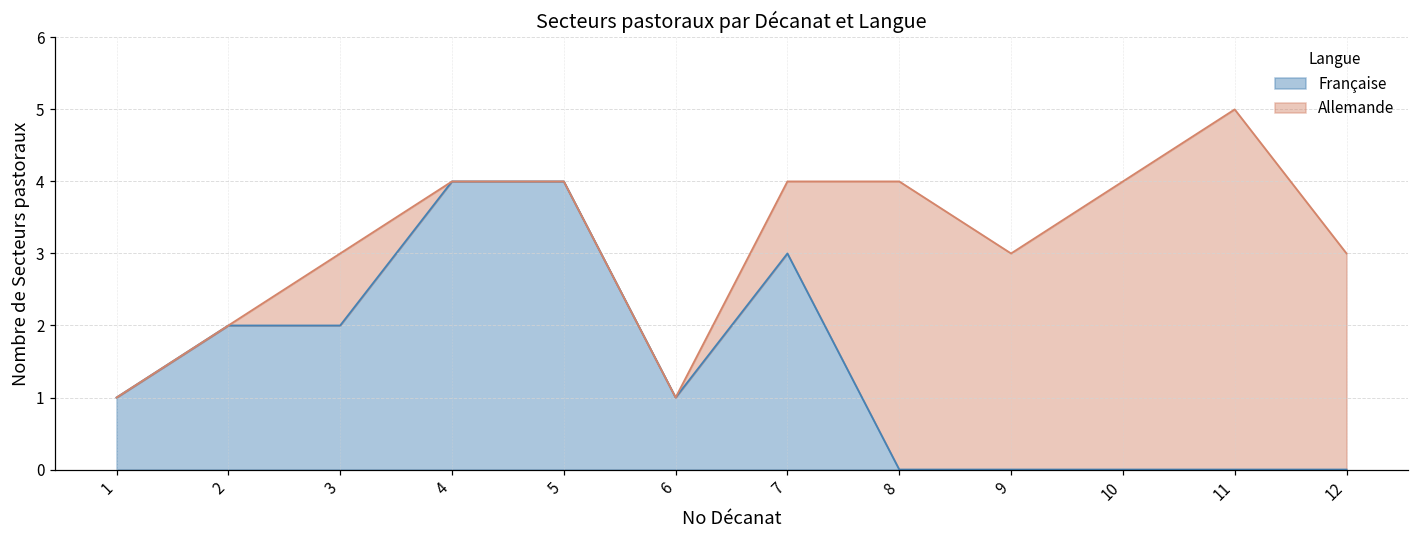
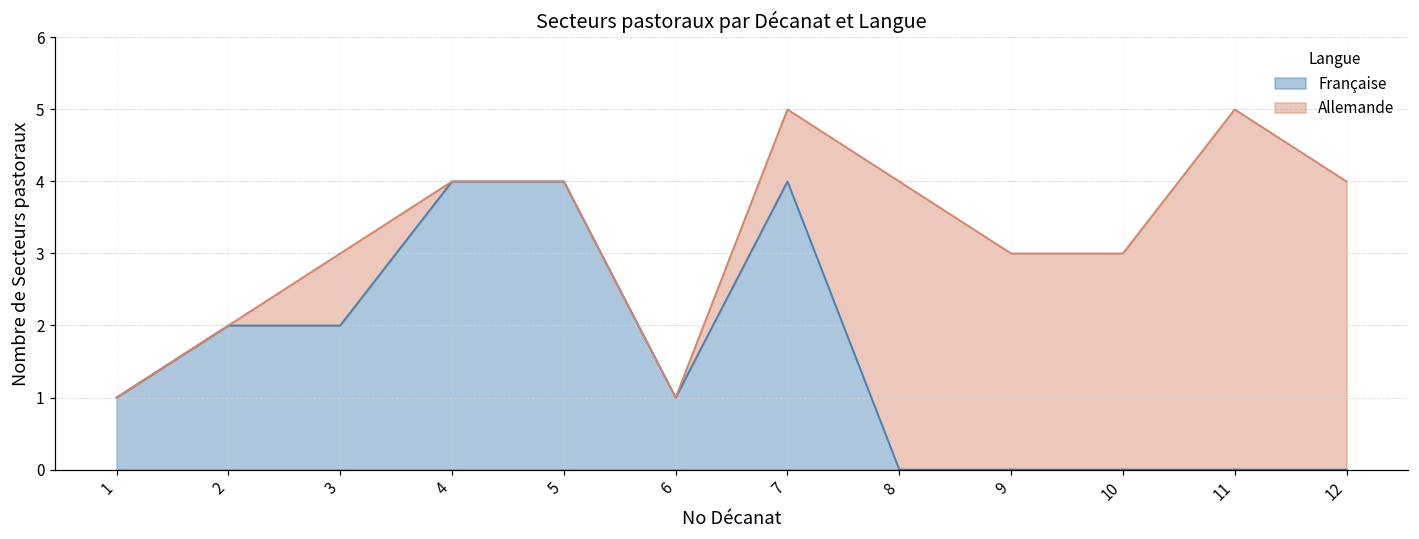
  {
    "Française": {
      "3": 2,
-     "7": 3,
+     "7": 4,
      "8": 0,
      "9": 0,
      "10": 0,
      "11": 0,
      "12": 0
    },
    "Allemande": {
      "3": 3,
      "8": 4,
      "9": 3,
-     "10": 4,
+     "10": 3,
      "11": 5,
-     "12": 3
+     "12": 4
    }
  }
